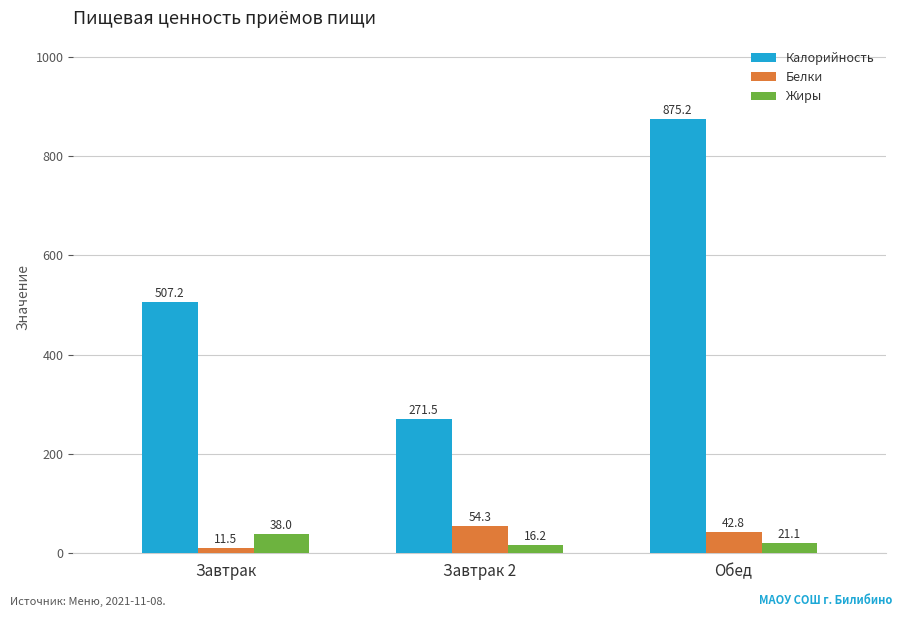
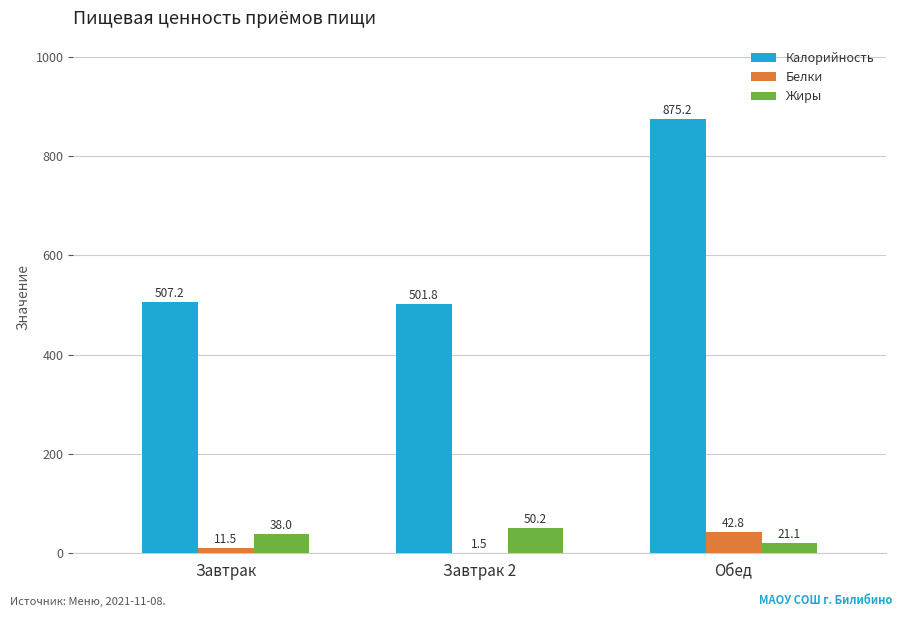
  {
    "Калорийность": {
      "Завтрак": 507.2,
-     "Завтрак 2": 271.5,
+     "Завтрак 2": 501.8,
      "Обед": 875.2
    },
    "Белки": {
      "Завтрак": 11.5,
-     "Завтрак 2": 54.3,
+     "Завтрак 2": 1.5,
      "Обед": 42.8
    },
    "Жиры": {
      "Завтрак": 38.0,
-     "Завтрак 2": 16.2,
+     "Завтрак 2": 50.2,
      "Обед": 21.1
    }
  }
